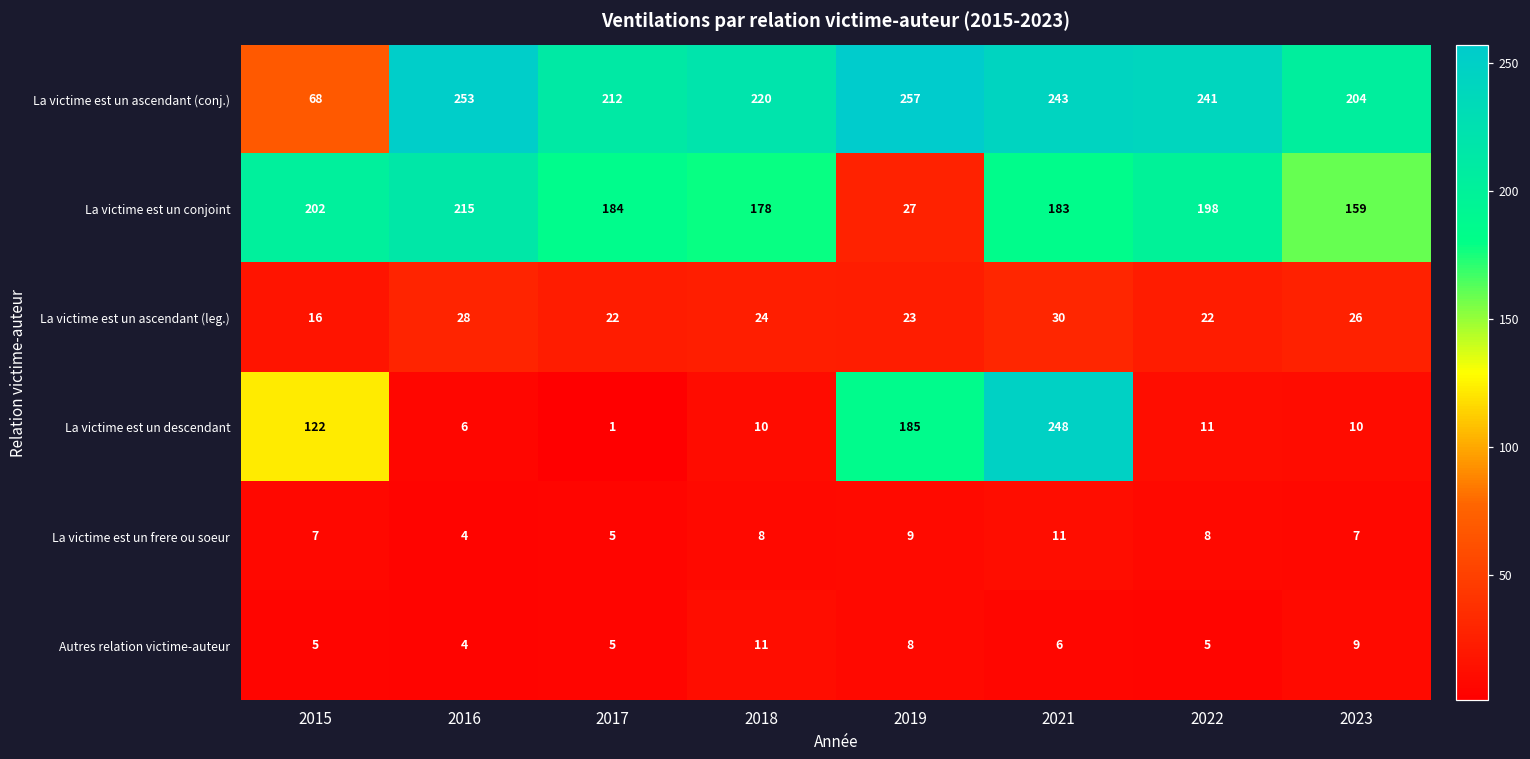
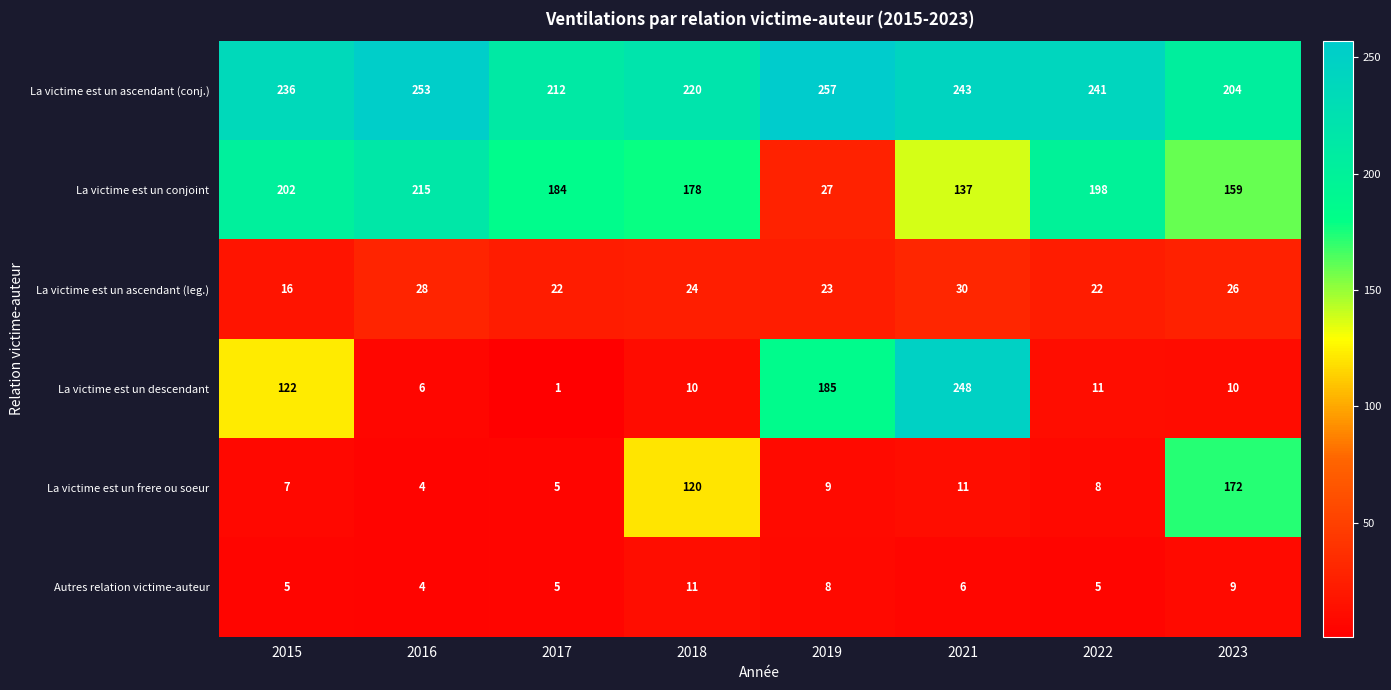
  {
    "La victime est un ascendant (conj.)": {
-     "2015": 68,
+     "2015": 236,
      "2016": 253,
      "2017": 212,
      "2018": 220,
      "2019": 257,
      "2021": 243,
      "2022": 241,
      "2023": 204
    },
    "La victime est un conjoint": {
      "2015": 202,
      "2016": 215,
      "2017": 184,
      "2018": 178,
      "2019": 27,
-     "2021": 183,
+     "2021": 137,
      "2022": 198,
      "2023": 159
    },
    "La victime est un ascendant (leg.)": {
      "2015": 16,
      "2016": 28,
      "2017": 22,
      "2018": 24,
      "2019": 23,
      "2021": 30,
      "2022": 22,
      "2023": 26
    },
    "La victime est un descendant": {
      "2015": 122,
      "2016": 6,
      "2017": 1,
      "2018": 10,
      "2019": 185,
      "2021": 248,
      "2022": 11,
      "2023": 10
    },
    "La victime est un frere ou soeur": {
      "2015": 7,
      "2016": 4,
      "2017": 5,
-     "2018": 8,
+     "2018": 120,
      "2019": 9,
      "2021": 11,
      "2022": 8,
-     "2023": 7
+     "2023": 172
    },
    "Autres relation victime-auteur": {
      "2015": 5,
      "2016": 4,
      "2017": 5,
      "2018": 11,
      "2019": 8,
      "2021": 6,
      "2022": 5,
      "2023": 9
    }
  }
